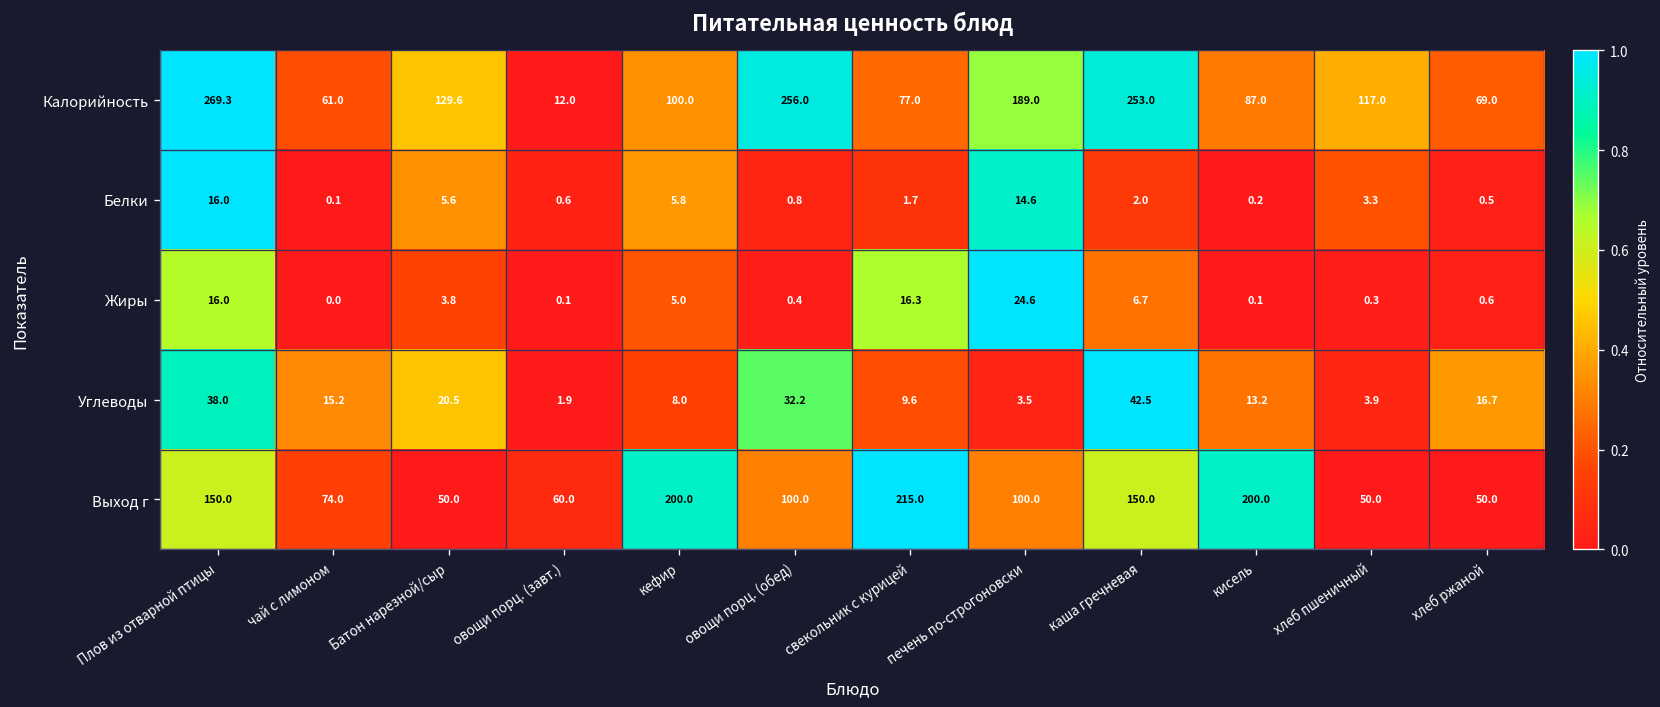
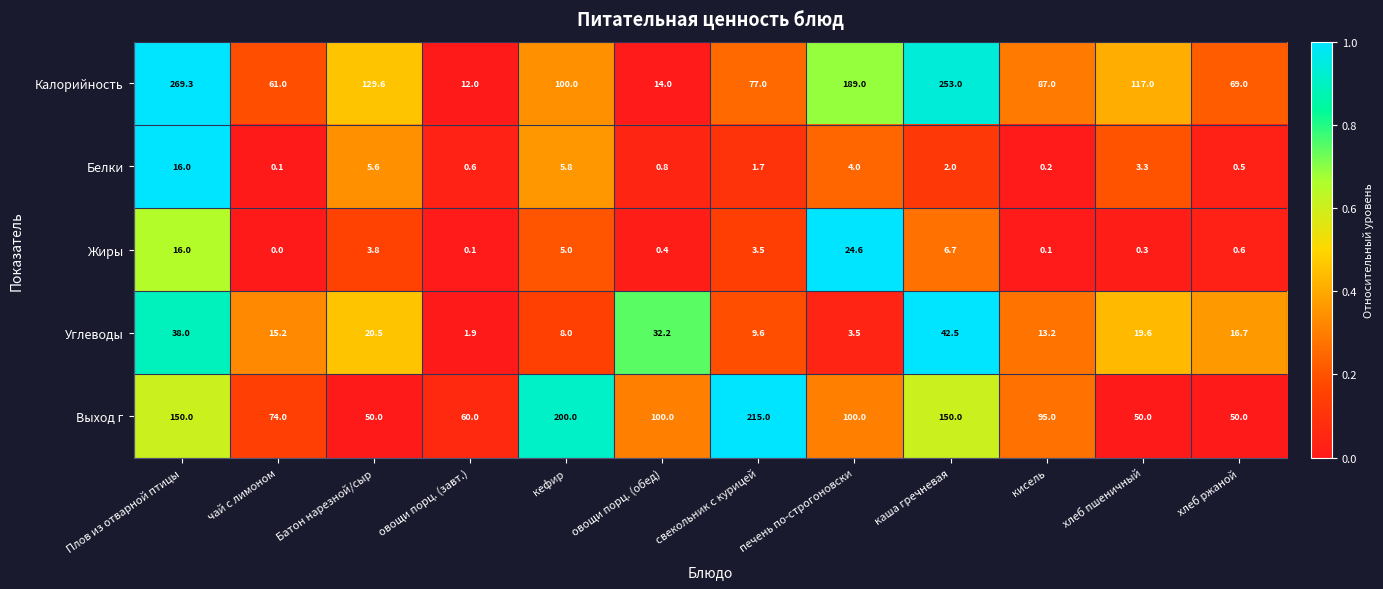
  {
    "Калорийность": {
      "Плов из отварной птицы": 269.3,
      "чай с лимоном": 61.0,
      "Батон нарезной/сыр": 129.6,
      "овощи порц. (завт.)": 12.0,
      "кефир": 100.0,
-     "овощи порц. (обед)": 256.0,
+     "овощи порц. (обед)": 14.0,
      "свекольник с курицей": 77.0,
      "печень по-строгоновски": 189.0,
      "каша гречневая": 253.0,
      "кисель": 87.0,
      "хлеб пшеничный": 117.0,
      "хлеб ржаной": 69.0
    },
    "Белки": {
      "Плов из отварной птицы": 16.0,
      "чай с лимоном": 0.1,
      "Батон нарезной/сыр": 5.6,
      "овощи порц. (завт.)": 0.6,
      "кефир": 5.8,
      "овощи порц. (обед)": 0.8,
      "свекольник с курицей": 1.7,
-     "печень по-строгоновски": 14.6,
+     "печень по-строгоновски": 4.0,
      "каша гречневая": 2.0,
      "кисель": 0.2,
      "хлеб пшеничный": 3.3,
      "хлеб ржаной": 0.5
    },
    "Жиры": {
      "Плов из отварной птицы": 16.0,
      "чай с лимоном": 0.0,
      "Батон нарезной/сыр": 3.8,
      "овощи порц. (завт.)": 0.1,
      "кефир": 5.0,
      "овощи порц. (обед)": 0.4,
-     "свекольник с курицей": 16.3,
+     "свекольник с курицей": 3.5,
      "печень по-строгоновски": 24.6,
      "каша гречневая": 6.7,
      "кисель": 0.1,
      "хлеб пшеничный": 0.3,
      "хлеб ржаной": 0.6
    },
    "Углеводы": {
      "Плов из отварной птицы": 38.0,
      "чай с лимоном": 15.2,
      "Батон нарезной/сыр": 20.5,
      "овощи порц. (завт.)": 1.9,
      "кефир": 8.0,
      "овощи порц. (обед)": 32.2,
      "свекольник с курицей": 9.6,
      "печень по-строгоновски": 3.5,
      "каша гречневая": 42.5,
      "кисель": 13.2,
-     "хлеб пшеничный": 3.9,
+     "хлеб пшеничный": 19.6,
      "хлеб ржаной": 16.7
    },
    "Выход г": {
      "Плов из отварной птицы": 150.0,
      "чай с лимоном": 74.0,
      "Батон нарезной/сыр": 50.0,
      "овощи порц. (завт.)": 60.0,
      "кефир": 200.0,
      "овощи порц. (обед)": 100.0,
      "свекольник с курицей": 215.0,
      "печень по-строгоновски": 100.0,
      "каша гречневая": 150.0,
-     "кисель": 200.0,
+     "кисель": 95.0,
      "хлеб пшеничный": 50.0,
      "хлеб ржаной": 50.0
    }
  }
